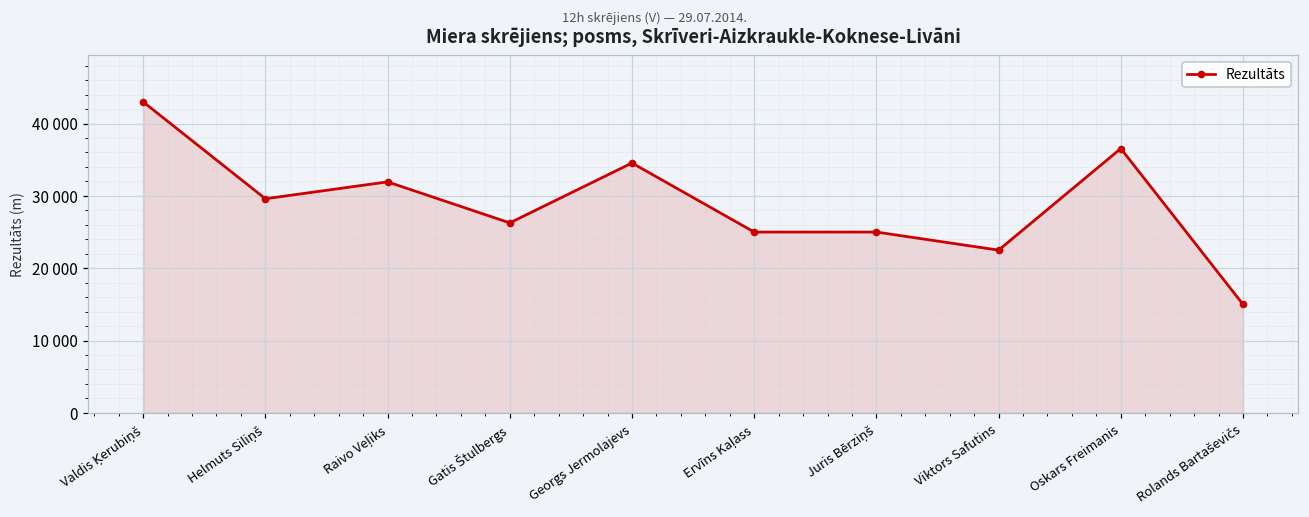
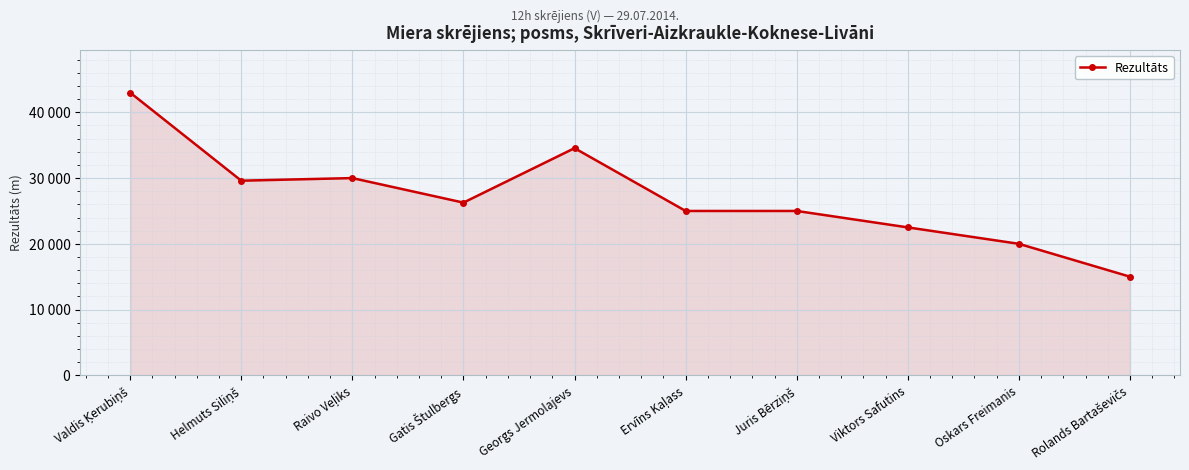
  {
    "Valdis Ķerubiņš": 43000,
    "Helmuts Siliņš": 30000,
-   "Raivo Veļiks": 32000,
+   "Raivo Veļiks": 30000,
    "Gatis Štulbergs": 26000,
    "Georgs Jermolajevs": 35000,
    "Ervīns Kaļass": 25000,
    "Juris Bērziņš": 25000,
    "Viktors Safutins": 23000,
-   "Oskars Freimanis": 37000,
+   "Oskars Freimanis": 20000,
    "Rolands Bartaševičs": 15000
  }
